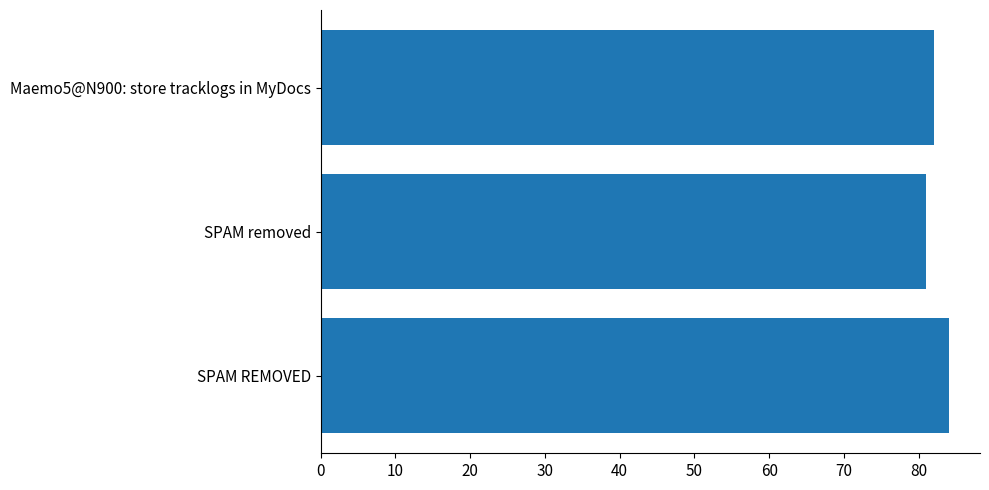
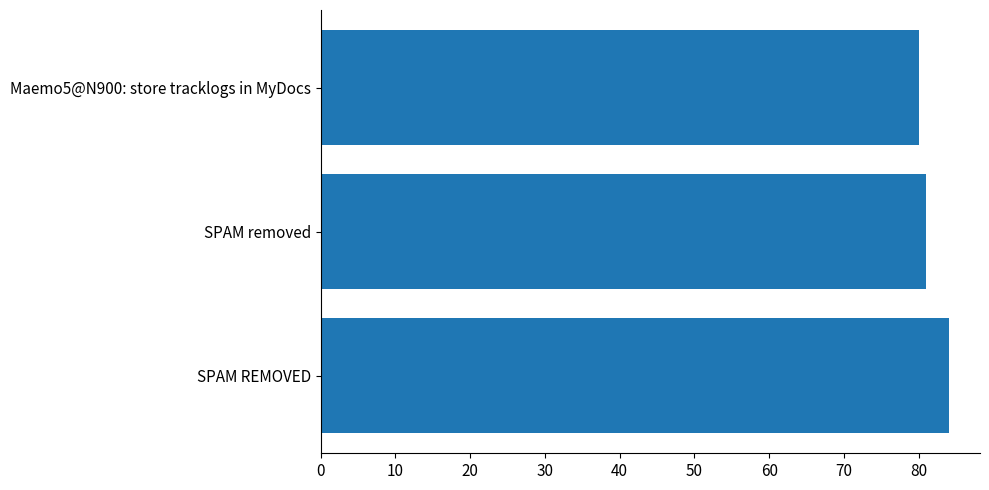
  {
-   "Maemo5@N900: store tracklogs in MyDocs": 82,
+   "Maemo5@N900: store tracklogs in MyDocs": 80,
    "SPAM removed": 81,
    "SPAM REMOVED": 84
  }
